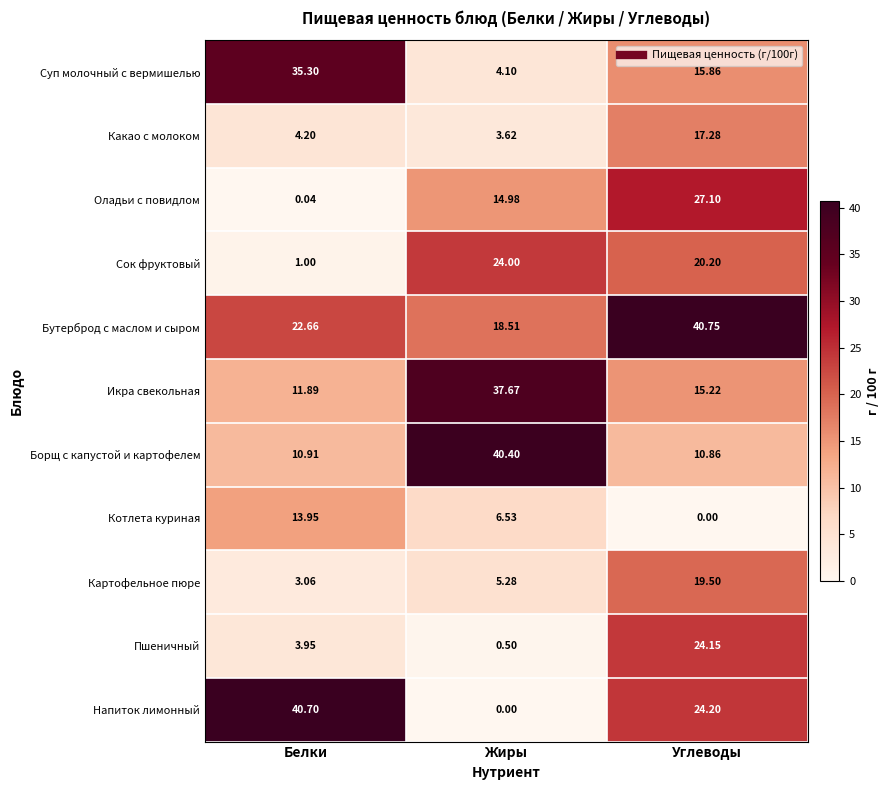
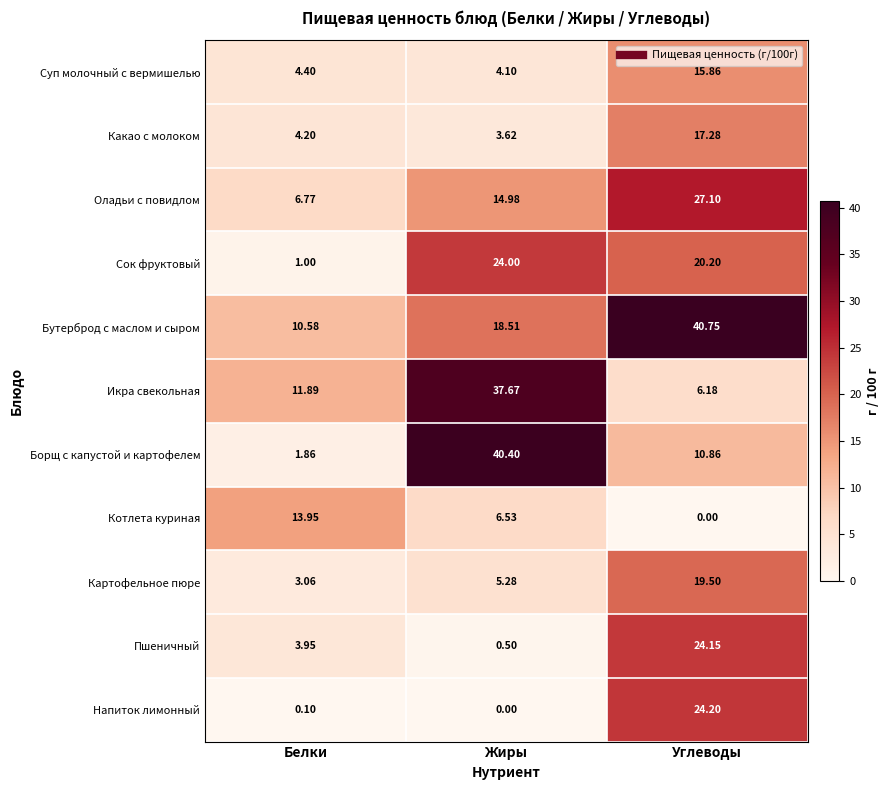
  {
    "Суп молочный с вермишелью": {
-     "Белки": 35.30,
+     "Белки": 4.40,
      "Жиры": 4.10,
      "Углеводы": 15.86
    },
    "Какао с молоком": {
      "Белки": 4.20,
      "Жиры": 3.62,
      "Углеводы": 17.28
    },
    "Оладьи с повидлом": {
-     "Белки": 0.04,
+     "Белки": 6.77,
      "Жиры": 14.98,
      "Углеводы": 27.10
    },
    "Сок фруктовый": {
      "Белки": 1.00,
      "Жиры": 24.00,
      "Углеводы": 20.20
    },
    "Бутерброд с маслом и сыром": {
-     "Белки": 22.66,
+     "Белки": 10.58,
      "Жиры": 18.51,
      "Углеводы": 40.75
    },
    "Икра свекольная": {
      "Белки": 11.89,
      "Жиры": 37.67,
-     "Углеводы": 15.22
+     "Углеводы": 6.18
    },
    "Борщ с капустой и картофелем": {
-     "Белки": 10.91,
+     "Белки": 1.86,
      "Жиры": 40.40,
      "Углеводы": 10.86
    },
    "Котлета куриная": {
      "Белки": 13.95,
      "Жиры": 6.53,
      "Углеводы": 0.00
    },
    "Картофельное пюре": {
      "Белки": 3.06,
      "Жиры": 5.28,
      "Углеводы": 19.50
    },
    "Пшеничный": {
      "Белки": 3.95,
      "Жиры": 0.50,
      "Углеводы": 24.15
    },
    "Напиток лимонный": {
-     "Белки": 40.70,
+     "Белки": 0.10,
      "Жиры": 0.00,
      "Углеводы": 24.20
    }
  }
